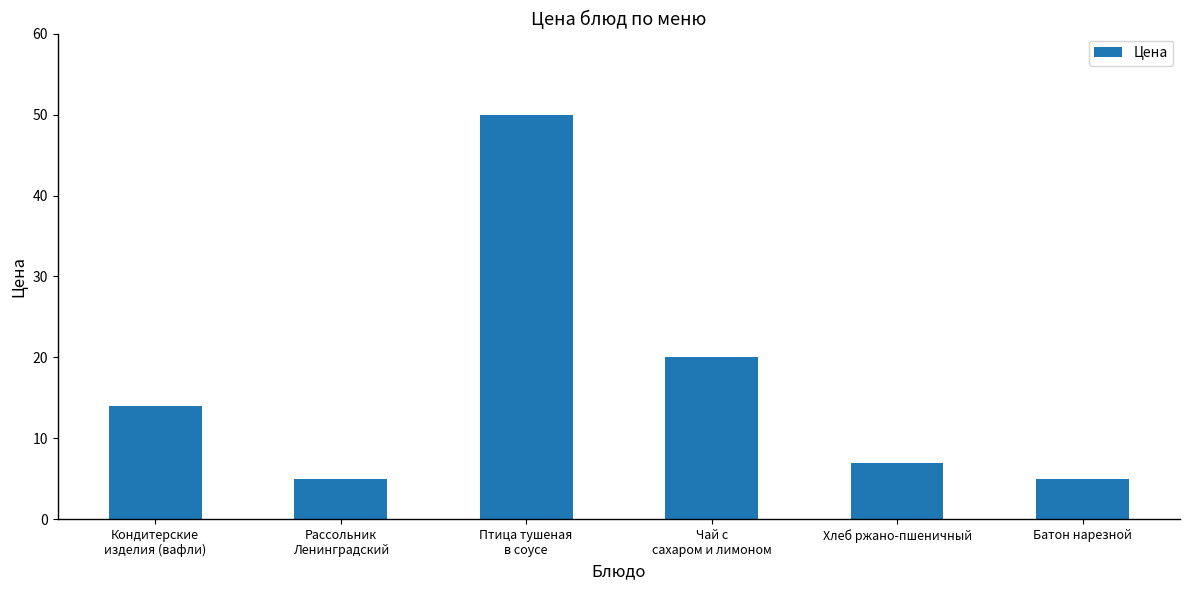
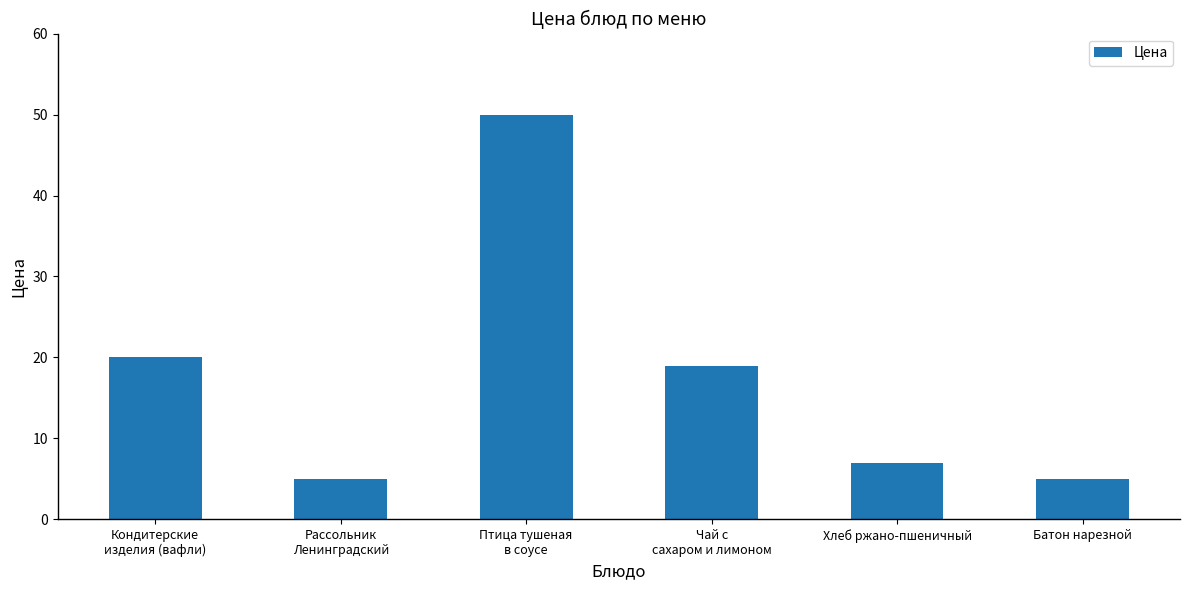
  {
-   "Кондитерские изделия (вафли)": 14,
+   "Кондитерские изделия (вафли)": 20,
    "Рассольник Ленинградский": 5,
    "Птица тушеная в соусе": 50,
-   "Чай с сахаром и лимоном": 20,
+   "Чай с сахаром и лимоном": 19,
    "Хлеб ржано-пшеничный": 7,
    "Батон нарезной": 5
  }
